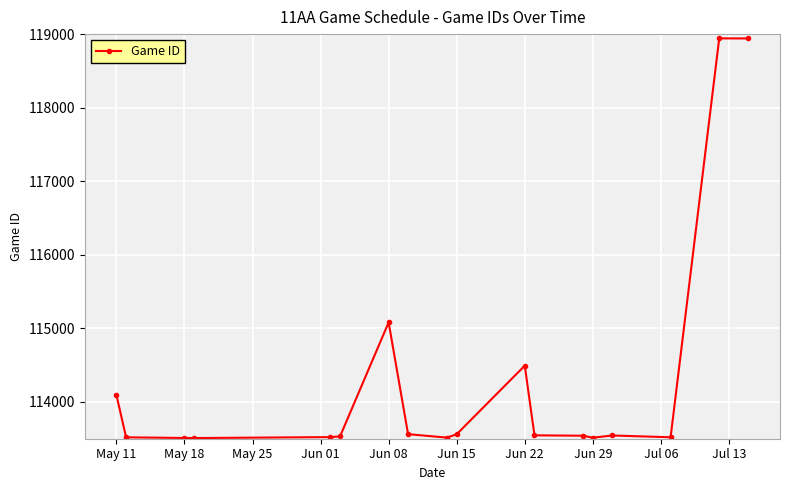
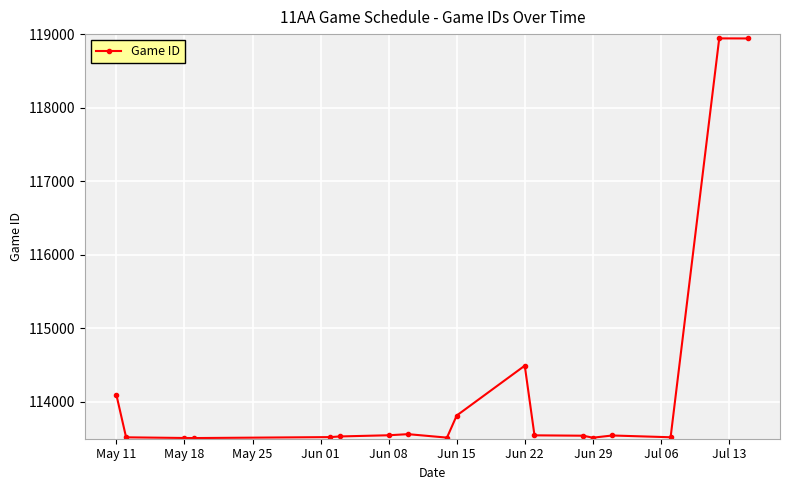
  {
    "May 11": 114100,
    "May 18": 113500,
-   "Jun 08": 115100,
-   "Jun 15": 113600,
+   "Jun 08": 113500,
+   "Jun 15": 113800,
    "Jun 22": 114500,
    "Jun 29": 113500
  }
